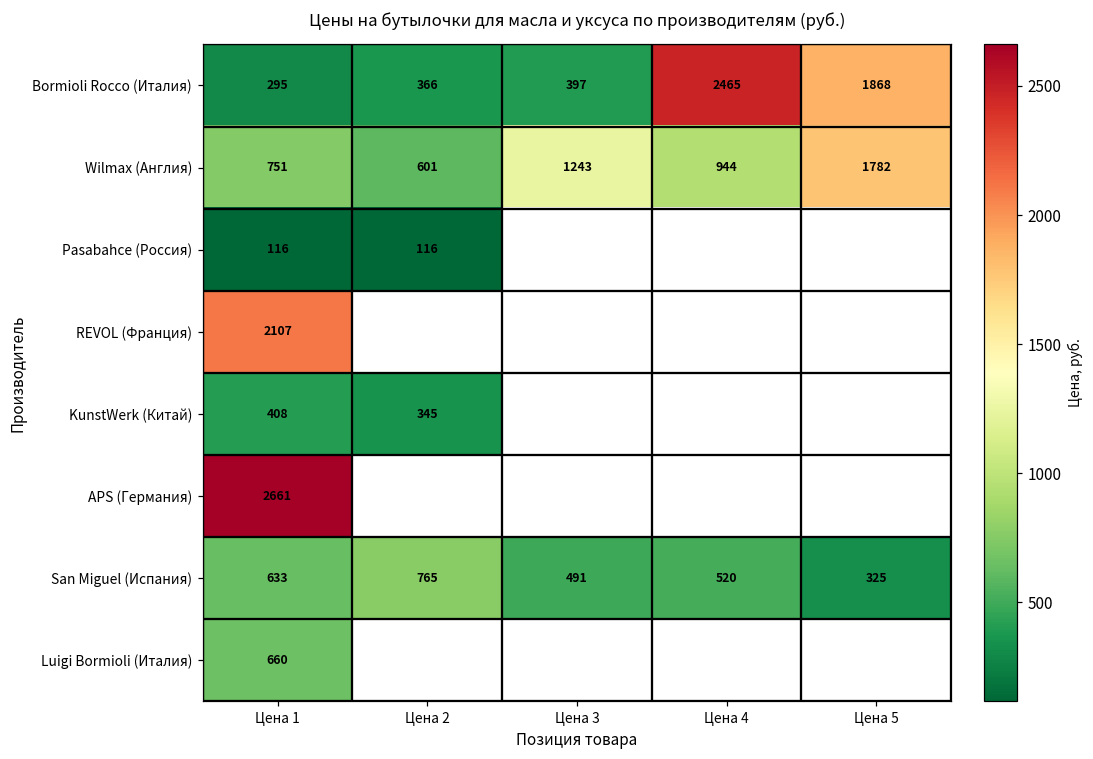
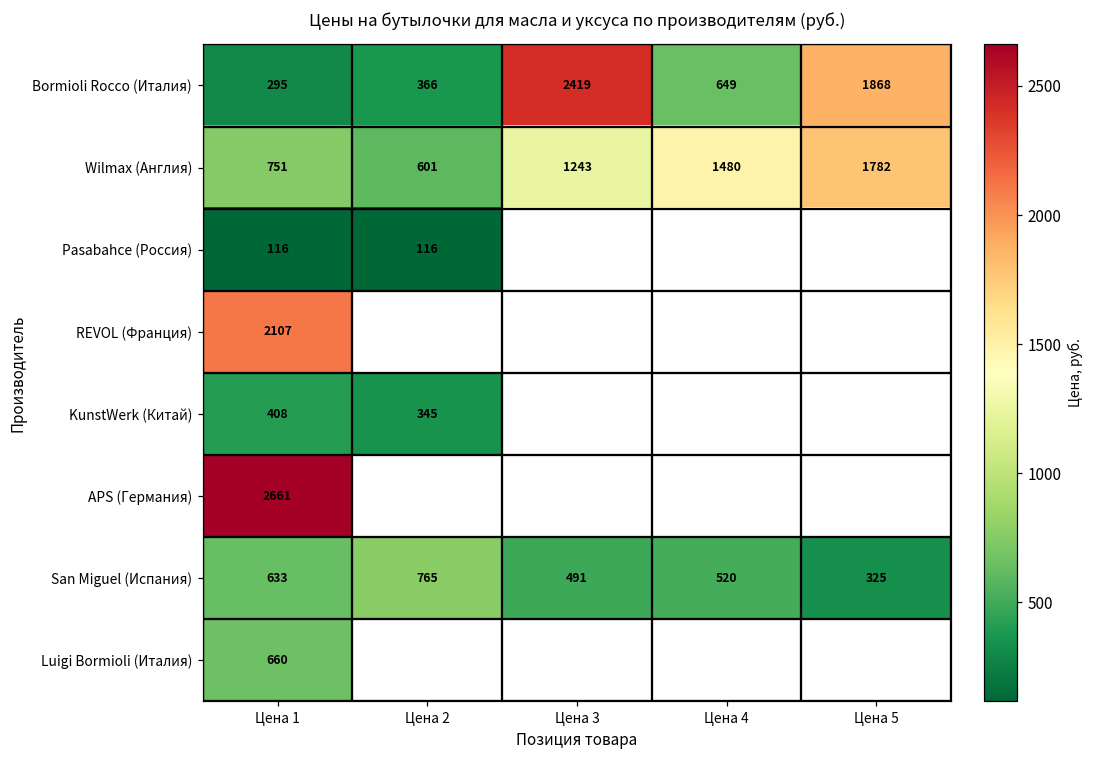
  {
    "Bormioli Rocco (Италия)": {
      "Цена 1": 295,
      "Цена 2": 366,
-     "Цена 3": 397,
-     "Цена 4": 2465,
+     "Цена 3": 2419,
+     "Цена 4": 649,
      "Цена 5": 1868
    },
    "Wilmax (Англия)": {
      "Цена 1": 751,
      "Цена 2": 601,
      "Цена 3": 1243,
-     "Цена 4": 944,
+     "Цена 4": 1480,
      "Цена 5": 1782
    },
    "Pasabahce (Россия)": {
      "Цена 1": 116,
      "Цена 2": 116
    },
    "REVOL (Франция)": {
      "Цена 1": 2107
    },
    "KunstWerk (Китай)": {
      "Цена 1": 408,
      "Цена 2": 345
    },
    "APS (Германия)": {
      "Цена 1": 2661
    },
    "San Miguel (Испания)": {
      "Цена 1": 633,
      "Цена 2": 765,
      "Цена 3": 491,
      "Цена 4": 520,
      "Цена 5": 325
    },
    "Luigi Bormioli (Италия)": {
      "Цена 1": 660
    }
  }
